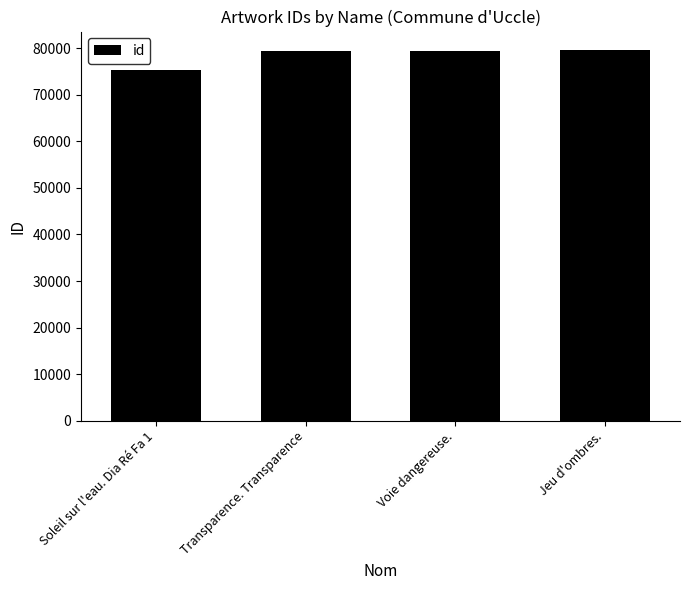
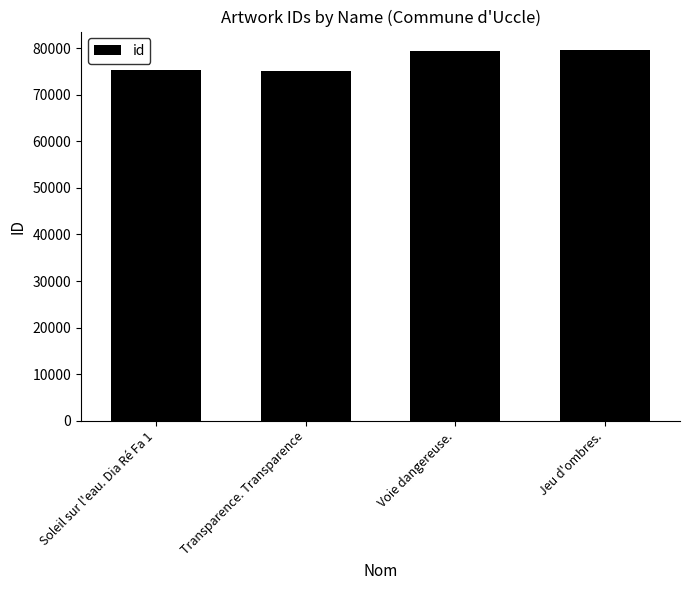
  {
    "Soleil sur l'eau. Dia Ré Fa 1": 75000,
-   "Transparence. Transparence": 79000,
+   "Transparence. Transparence": 75000,
    "Voie dangereuse.": 80000,
    "Jeu d'ombres.": 80000
  }
